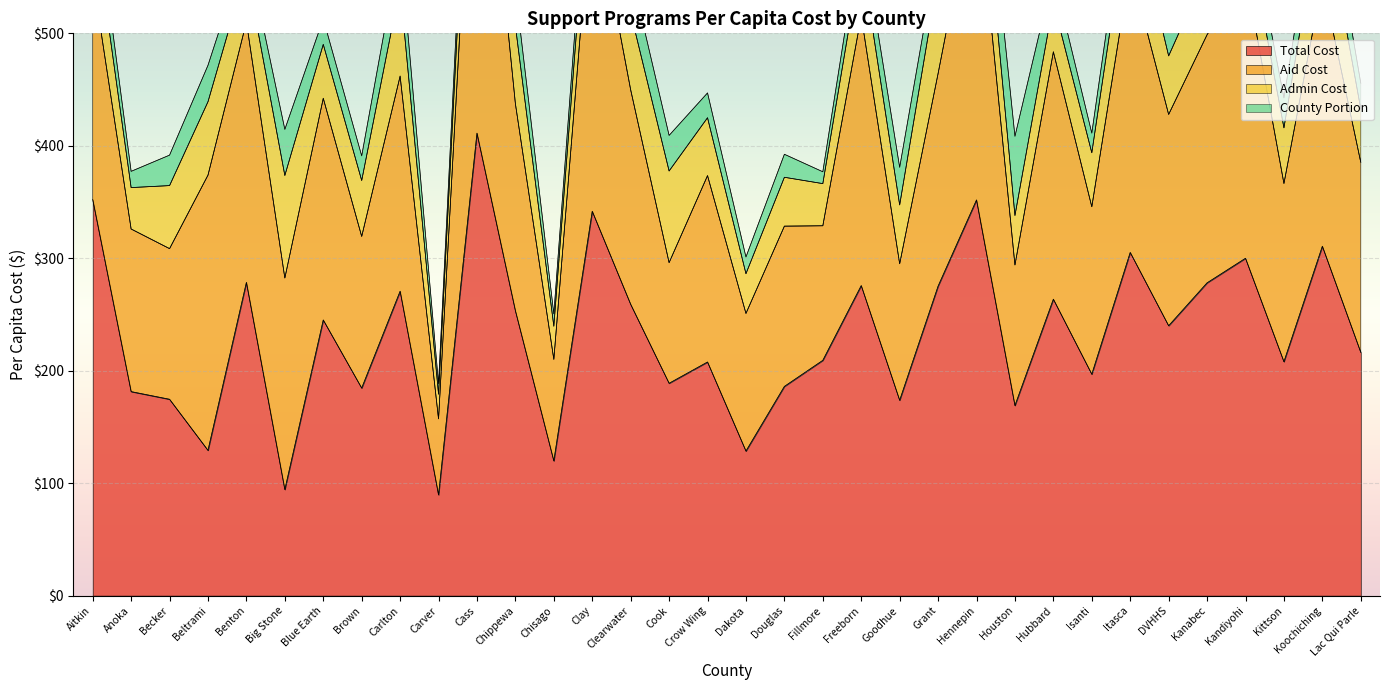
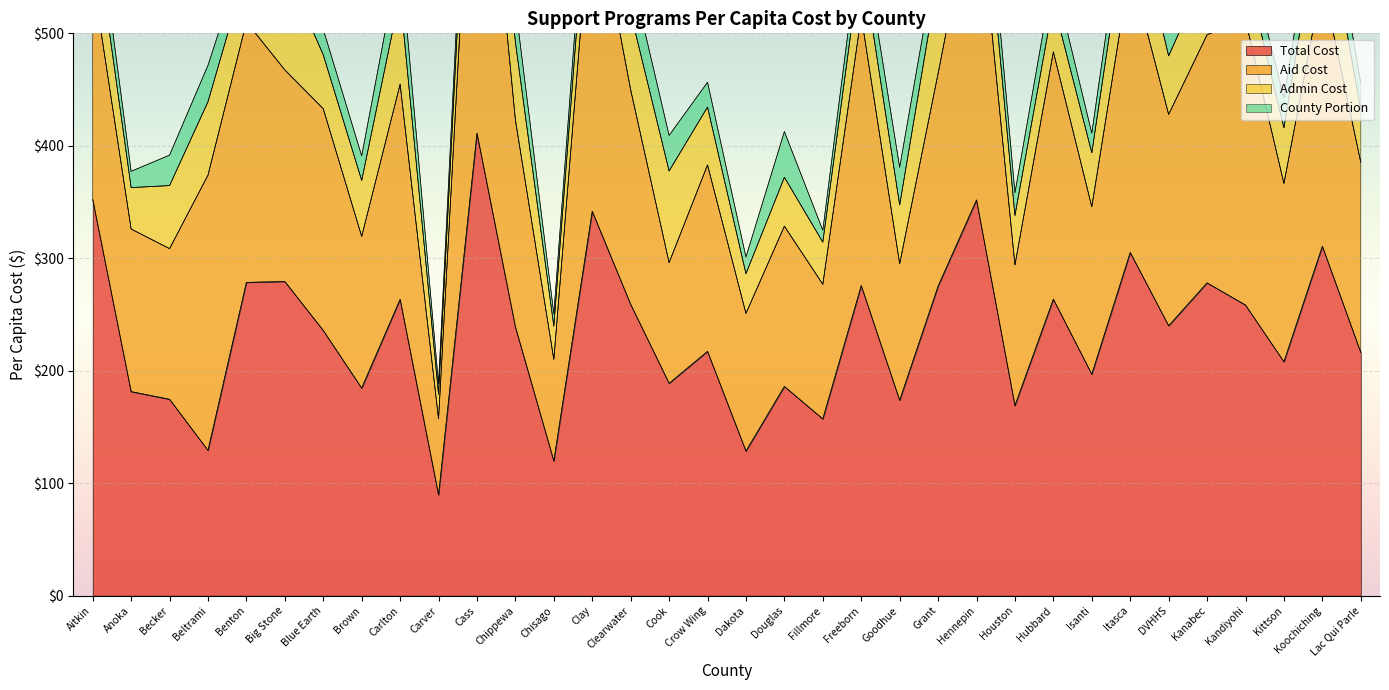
  {
    "Total Cost": {
      "Aitkin": "$352",
      "Anoka": "$181",
      "Becker": "$175",
      "Beltrami": "$129",
      "Benton": "$279",
-     "Big Stone": "$94",
-     "Blue Earth": "$245",
+     "Big Stone": "$279",
+     "Blue Earth": "$236",
      "Brown": "$185",
-     "Carlton": "$271",
+     "Carlton": "$263",
      "Carver": "$90",
      "Cass": "$411",
-     "Chippewa": "$253",
+     "Chippewa": "$239",
      "Chisago": "$120",
      "Clay": "$342",
      "Clearwater": "$259",
      "Cook": "$189",
-     "Crow Wing": "$208",
+     "Crow Wing": "$217",
      "Dakota": "$129",
      "Douglas": "$186",
-     "Fillmore": "$209",
+     "Fillmore": "$157",
      "Freeborn": "$276",
      "Goodhue": "$174",
      "Grant": "$275",
      "Hennepin": "$352",
      "Houston": "$169",
      "Hubbard": "$264",
      "Isanti": "$197",
      "Itasca": "$305",
      "DVHHS": "$240",
      "Kanabec": "$278",
-     "Kandiyohi": "$300",
+     "Kandiyohi": "$258",
      "Kittson": "$208",
      "Koochiching": "$311",
      "Lac Qui Parle": "$216"
    },
    "County Portion": {
      "Anoka": "$14",
      "Becker": "$27",
      "Beltrami": "$32",
      "Brown": "$22",
      "Carver": "$9",
      "Chisago": "$11",
      "Cook": "$32",
      "Crow Wing": "$22",
      "Dakota": "$15",
-     "Douglas": "$20",
+     "Douglas": "$41",
      "Fillmore": "$11",
      "Goodhue": "$33",
-     "Houston": "$70",
+     "Houston": "$20",
      "Isanti": "$17"
    }
  }
